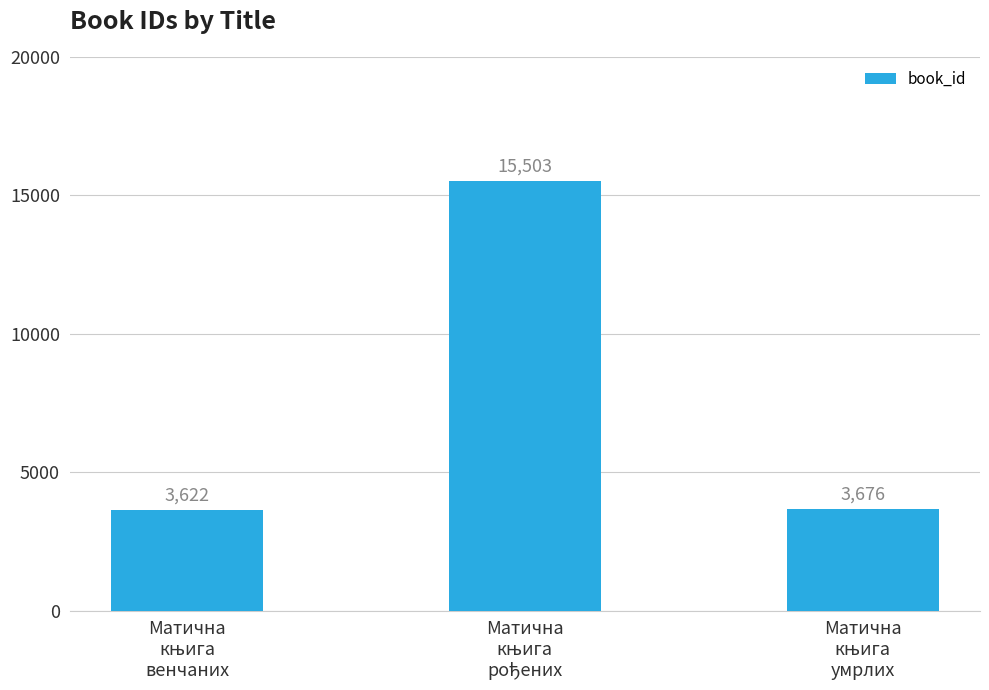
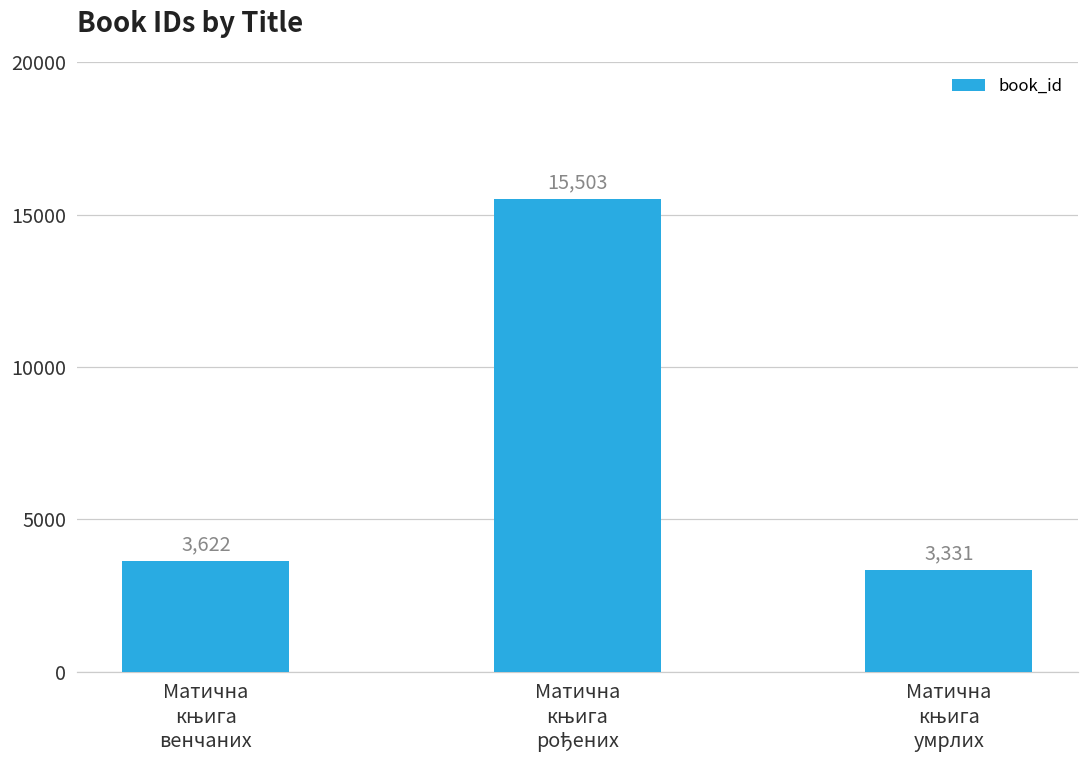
  {
    "Матична књига венчаних": "3,622",
    "Матична књига рођених": "15,503",
-   "Матична књига умрлих": "3,676"
+   "Матична књига умрлих": "3,331"
  }
